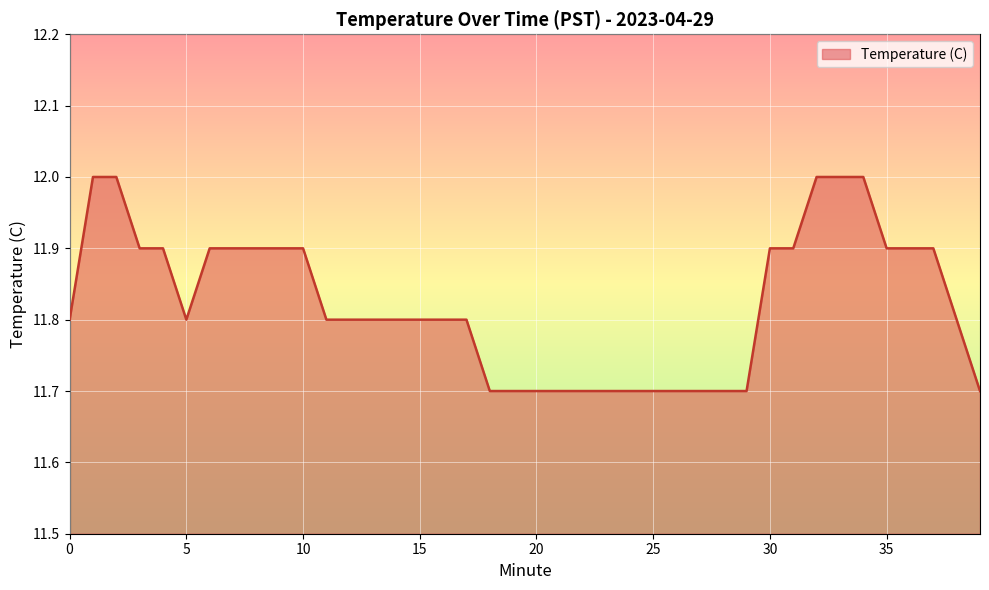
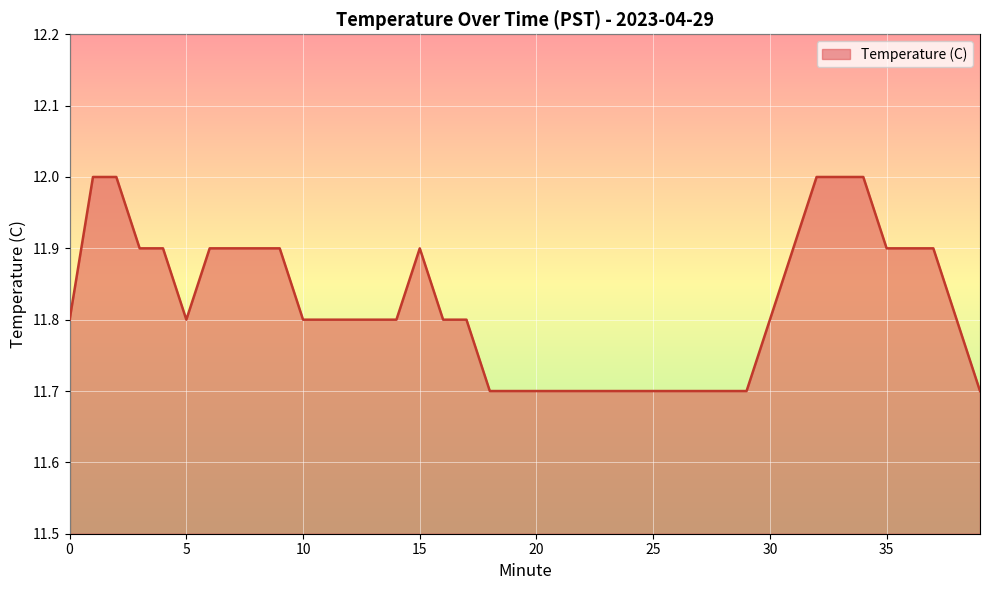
  {
    "0": 11.8,
    "5": 11.8,
-   "10": 11.9,
-   "15": 11.8,
+   "10": 11.8,
+   "15": 11.9,
    "20": 11.7,
    "25": 11.7,
-   "30": 11.9,
+   "30": 11.8,
    "35": 11.9
  }
